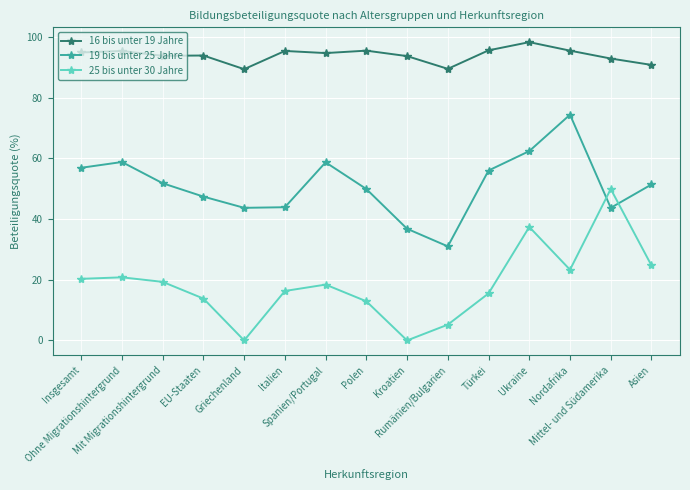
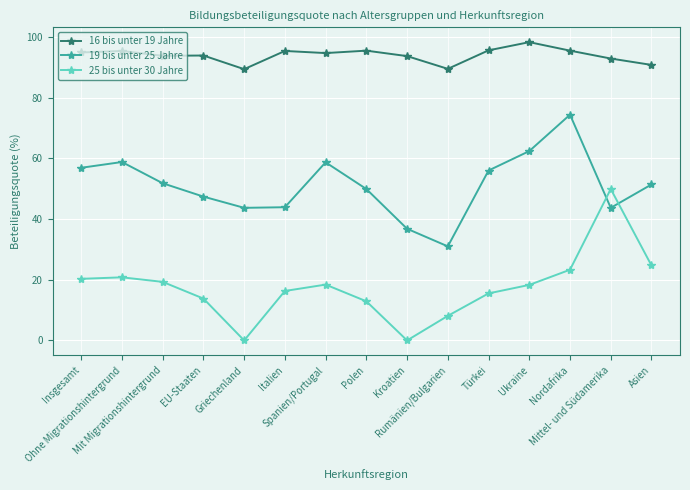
  {
    "16 bis unter 19 Jahre": {
      "EU-Staaten": 94,
      "Griechenland": 89,
      "Italien": 95,
      "Spanien/Portugal": 95,
      "Polen": 96,
      "Kroatien": 94,
      "Rumänien/Bulgarien": 90,
      "Türkei": 96,
      "Ukraine": 98,
      "Nordafrika": 96,
      "Mittel- und Südamerika": 93,
      "Asien": 91
    },
    "19 bis unter 25 Jahre": {
      "Insgesamt": 57,
      "Ohne Migrationshintergrund": 59,
      "Mit Migrationshintergrund": 52,
      "EU-Staaten": 47,
      "Griechenland": 44,
      "Italien": 44,
      "Spanien/Portugal": 59,
      "Polen": 50,
      "Kroatien": 37,
      "Rumänien/Bulgarien": 31,
      "Türkei": 56,
      "Ukraine": 62,
      "Nordafrika": 74,
      "Mittel- und Südamerika": 44,
      "Asien": 51
    },
    "25 bis unter 30 Jahre": {
      "Insgesamt": 20,
      "Ohne Migrationshintergrund": 21,
      "Mit Migrationshintergrund": 19,
      "EU-Staaten": 14,
      "Griechenland": 0,
      "Italien": 16,
      "Spanien/Portugal": 18,
      "Polen": 13,
      "Kroatien": 0,
-     "Rumänien/Bulgarien": 5,
+     "Rumänien/Bulgarien": 8,
      "Türkei": 16,
-     "Ukraine": 37,
+     "Ukraine": 18,
      "Nordafrika": 23,
      "Mittel- und Südamerika": 50,
      "Asien": 25
    }
  }
